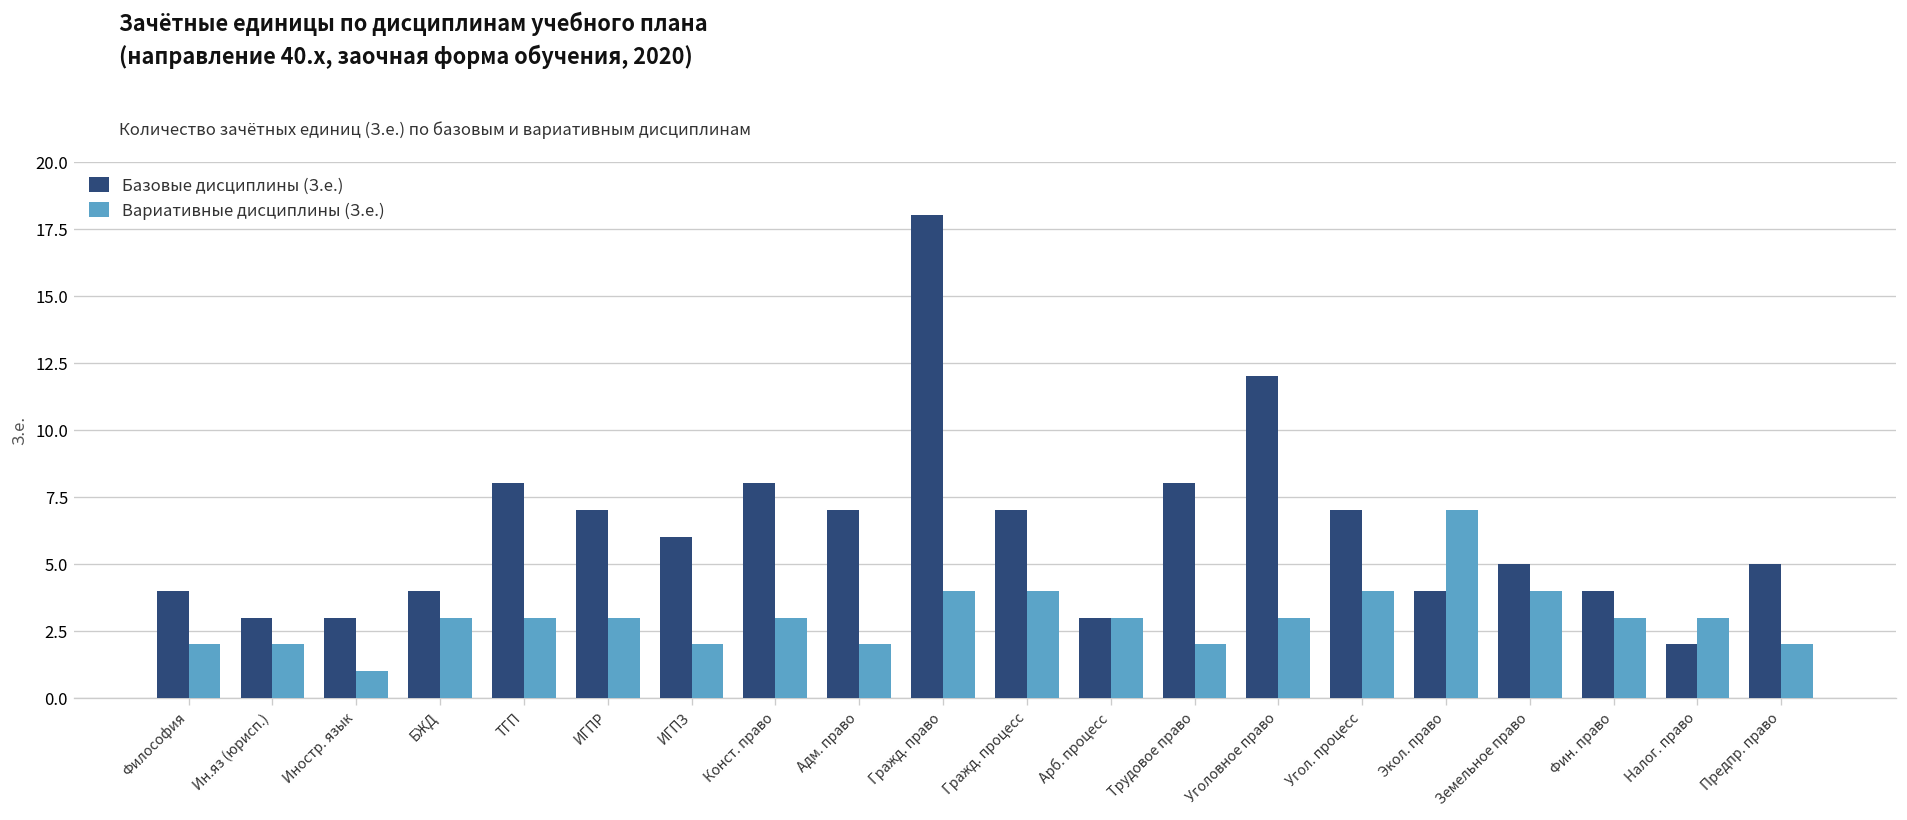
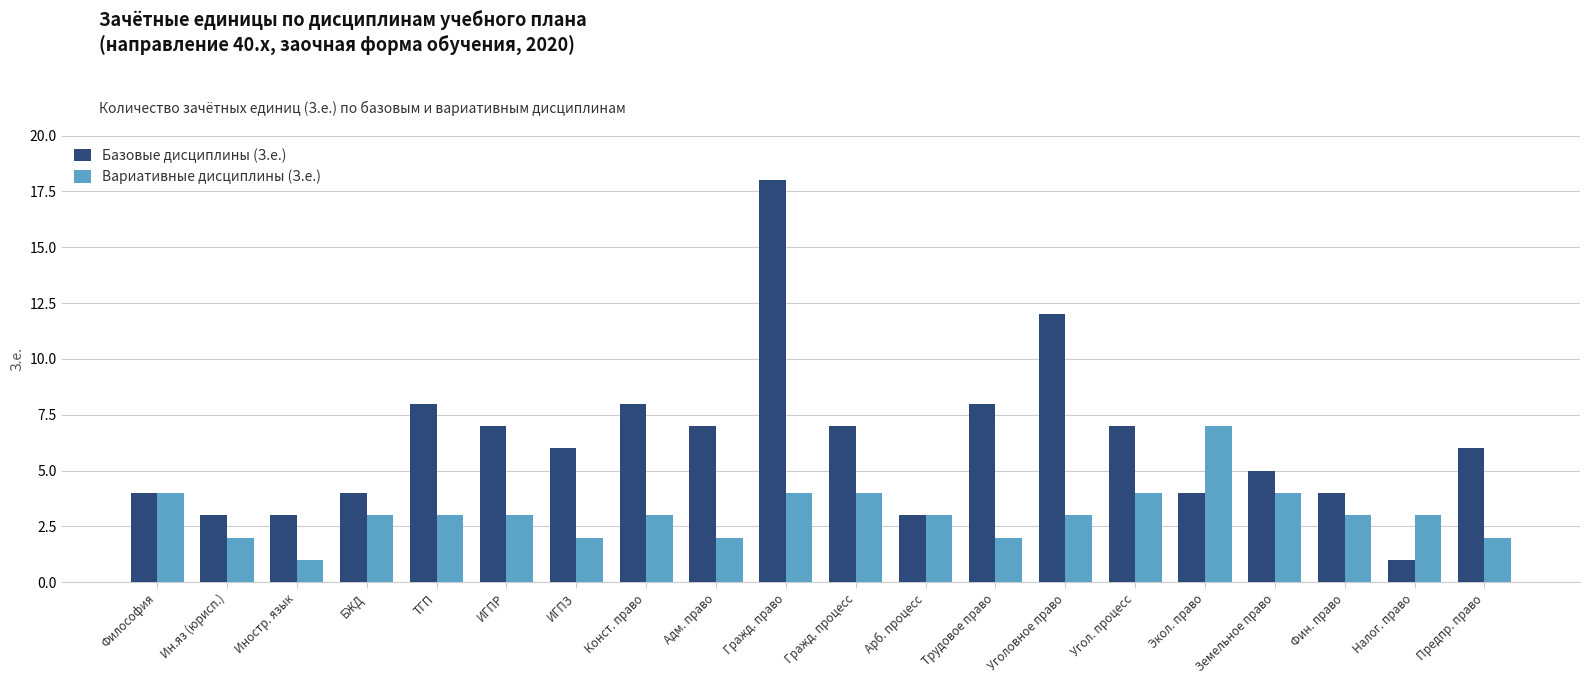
  {
    "Базовые дисциплины (З.е.)": {
      "Философия": 4,
      "Ин.яз (юрисп.)": 3,
      "Иностр. язык": 3,
      "БЖД": 4,
      "ТГП": 8,
      "ИГПР": 7,
      "ИГПЗ": 6,
      "Конст. право": 8,
      "Адм. право": 7,
      "Гражд. право": 18,
      "Гражд. процесс": 7,
      "Арб. процесс": 3,
      "Трудовое право": 8,
      "Уголовное право": 12,
      "Угол. процесс": 7,
      "Экол. право": 4,
      "Земельное право": 5,
      "Фин. право": 4,
-     "Налог. право": 2,
-     "Предпр. право": 5
+     "Налог. право": 1,
+     "Предпр. право": 6
    },
    "Вариативные дисциплины (З.е.)": {
-     "Философия": 2,
+     "Философия": 4,
      "Ин.яз (юрисп.)": 2,
      "Иностр. язык": 1,
      "БЖД": 3,
      "ТГП": 3,
      "ИГПР": 3,
      "ИГПЗ": 2,
      "Конст. право": 3,
      "Адм. право": 2,
      "Гражд. право": 4,
      "Гражд. процесс": 4,
      "Арб. процесс": 3,
      "Трудовое право": 2,
      "Уголовное право": 3,
      "Угол. процесс": 4,
      "Экол. право": 7,
      "Земельное право": 4,
      "Фин. право": 3,
      "Налог. право": 3,
      "Предпр. право": 2
    }
  }
